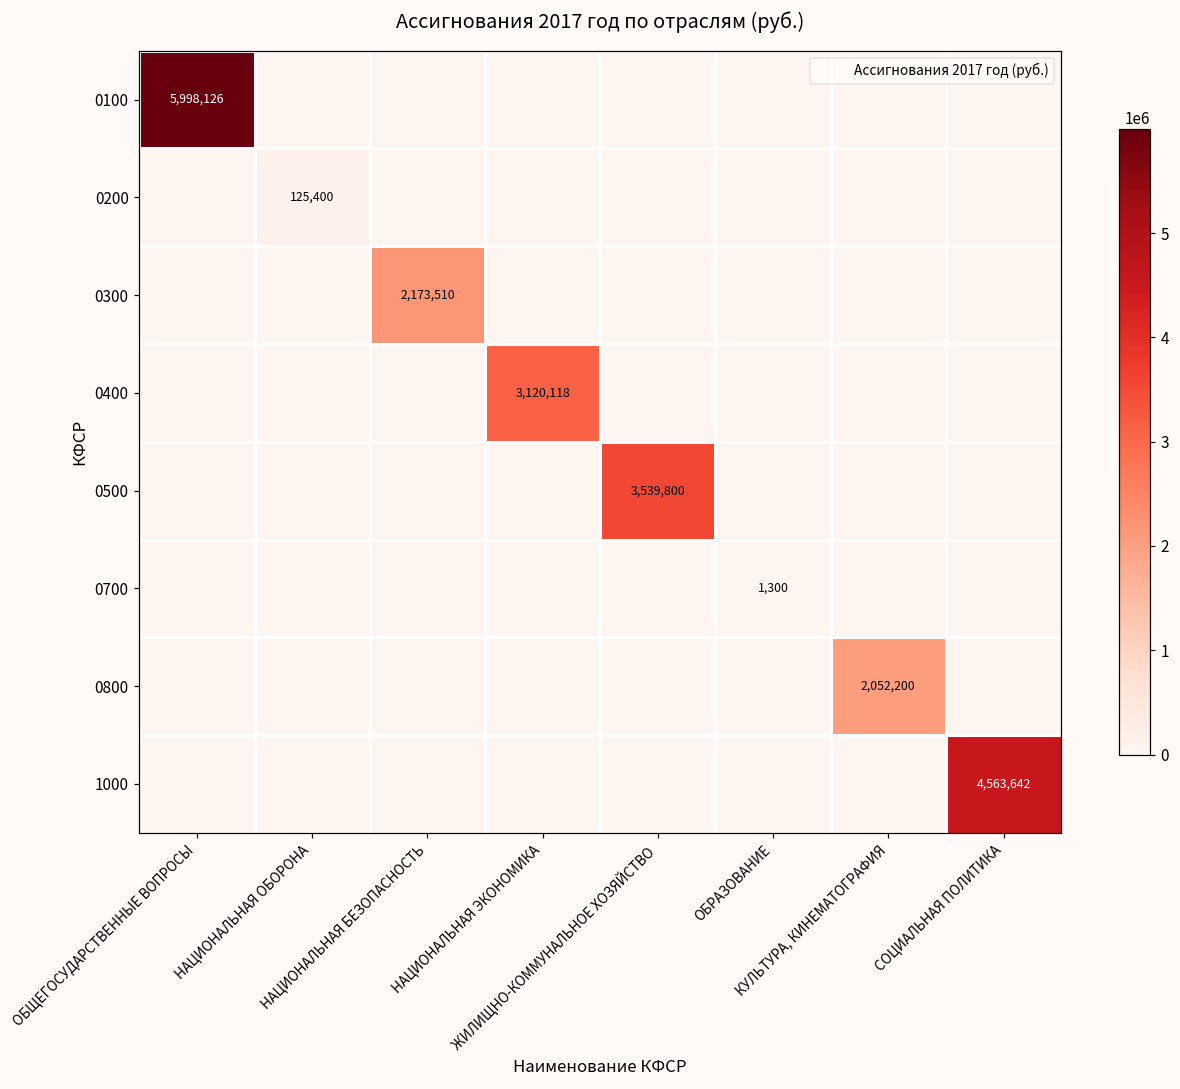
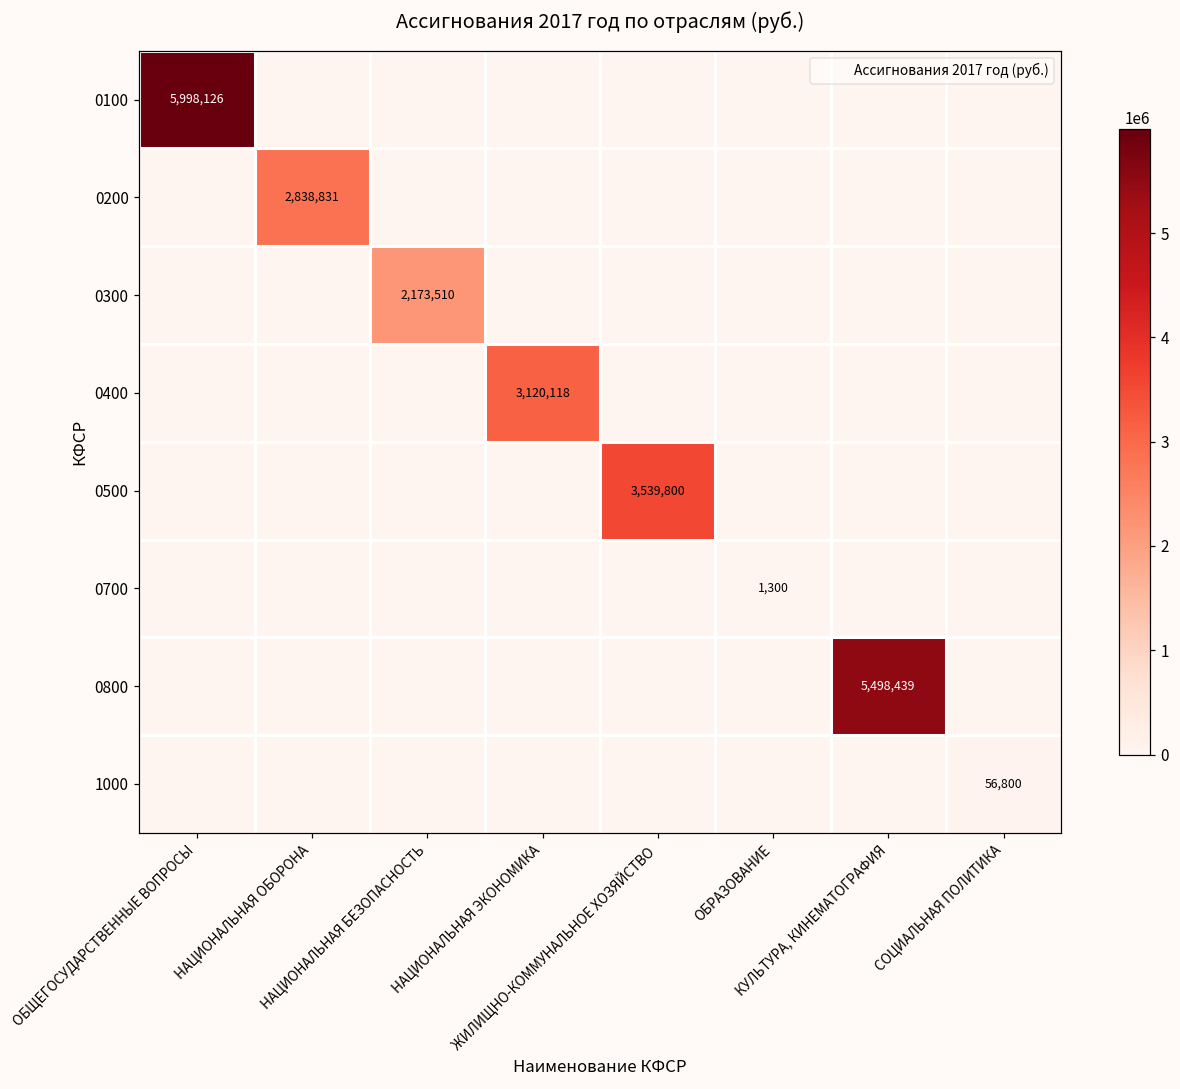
  {
    "0100": {
      "ОБЩЕГОСУДАРСТВЕННЫЕ ВОПРОСЫ": "5,998,126"
    },
    "0200": {
-     "НАЦИОНАЛЬНАЯ ОБОРОНА": "125,400"
+     "НАЦИОНАЛЬНАЯ ОБОРОНА": "2,838,831"
    },
    "0300": {
      "НАЦИОНАЛЬНАЯ БЕЗОПАСНОСТЬ": "2,173,510"
    },
    "0400": {
      "НАЦИОНАЛЬНАЯ ЭКОНОМИКА": "3,120,118"
    },
    "0500": {
      "ЖИЛИЩНО-КОММУНАЛЬНОЕ ХОЗЯЙСТВО": "3,539,800"
    },
    "0700": {
      "ОБРАЗОВАНИЕ": "1,300"
    },
    "0800": {
-     "КУЛЬТУРА, КИНЕМАТОГРАФИЯ": "2,052,200"
+     "КУЛЬТУРА, КИНЕМАТОГРАФИЯ": "5,498,439"
    },
    "1000": {
-     "СОЦИАЛЬНАЯ ПОЛИТИКА": "4,563,642"
+     "СОЦИАЛЬНАЯ ПОЛИТИКА": "56,800"
    }
  }
